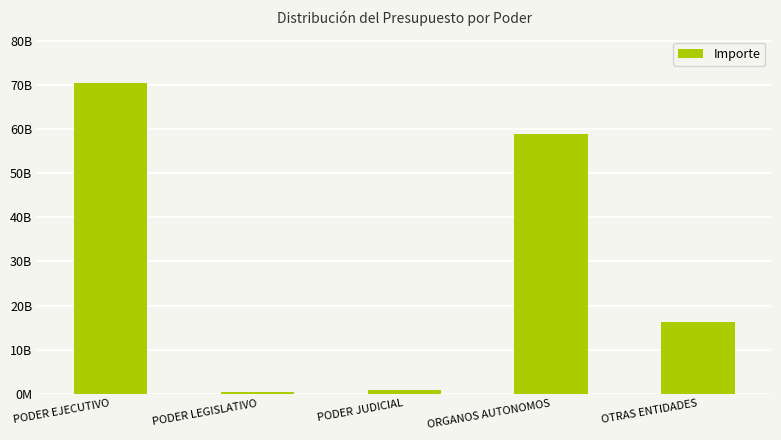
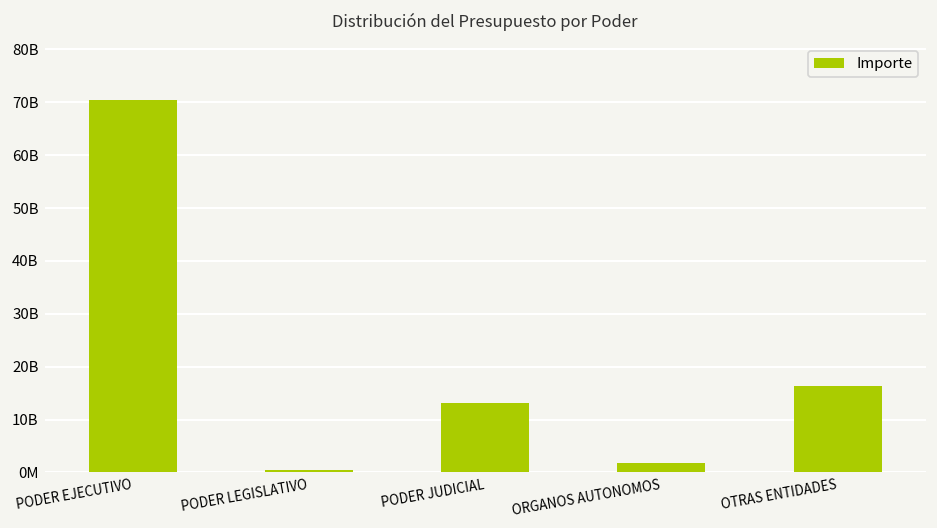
  {
    "PODER EJECUTIVO": 71000000000,
-   "PODER JUDICIAL": 1000000000,
-   "ORGANOS AUTONOMOS": 59000000000,
+   "PODER JUDICIAL": 13000000000,
+   "ORGANOS AUTONOMOS": 2000000000,
    "OTRAS ENTIDADES": 16000000000
  }
